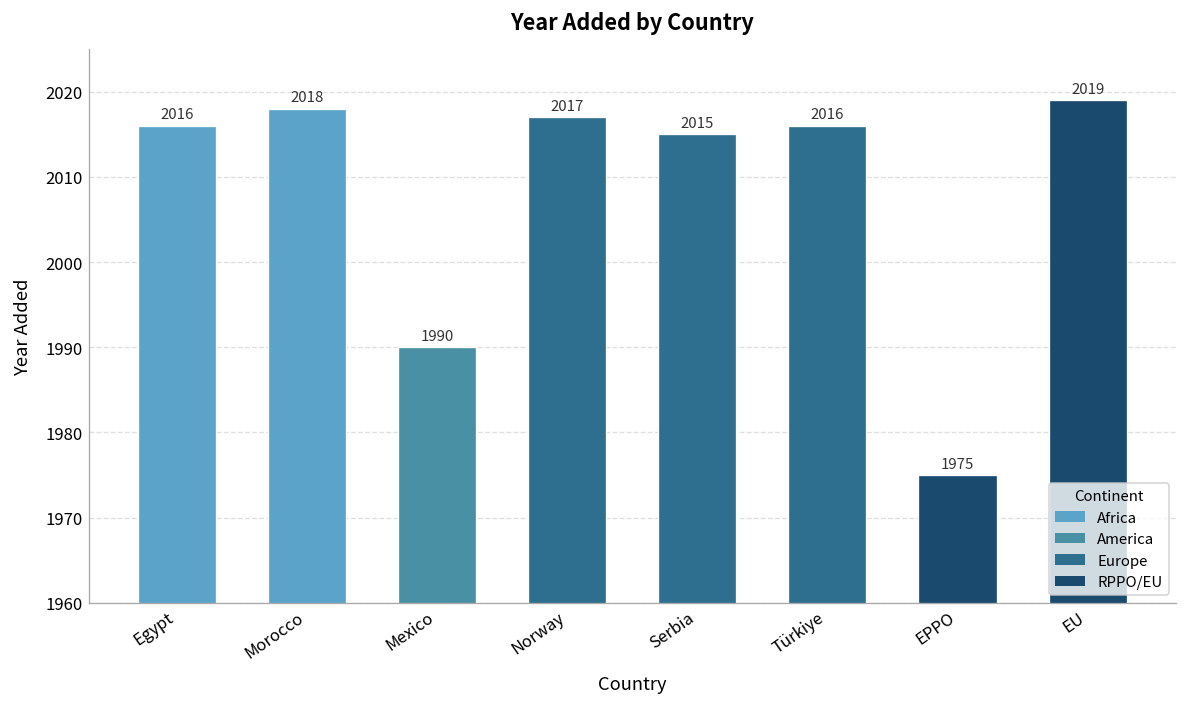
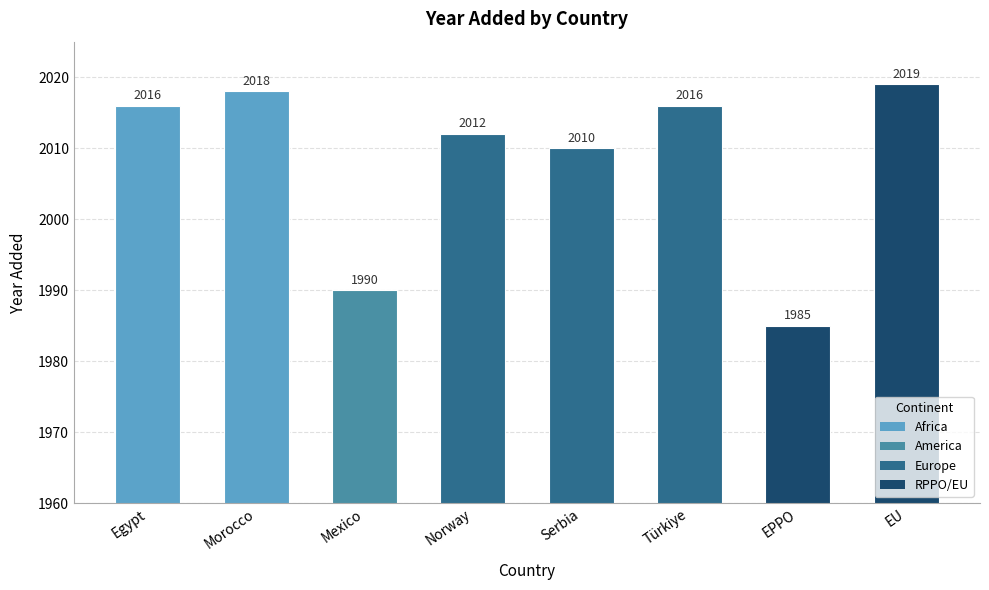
  {
    "Egypt": 2016,
    "Morocco": 2018,
    "Mexico": 1990,
-   "Norway": 2017,
-   "Serbia": 2015,
+   "Norway": 2012,
+   "Serbia": 2010,
    "Türkiye": 2016,
-   "EPPO": 1975,
+   "EPPO": 1985,
    "EU": 2019
  }
